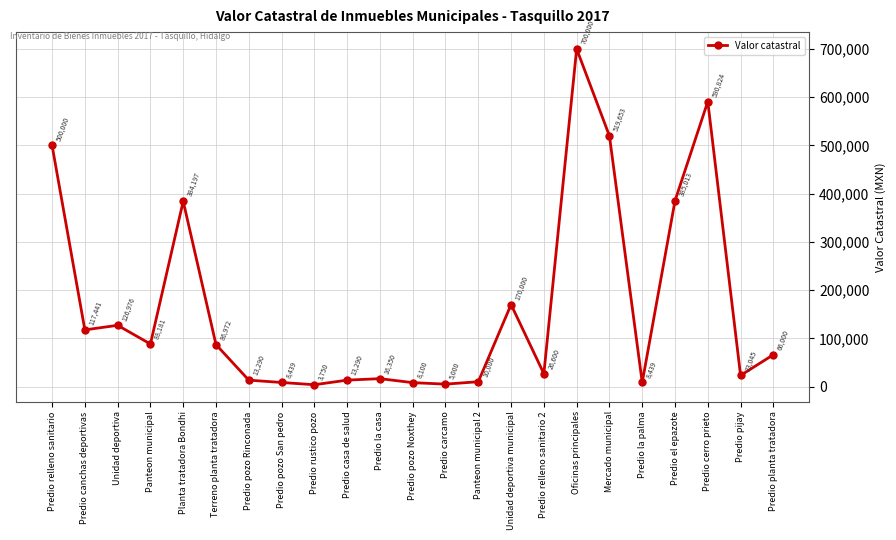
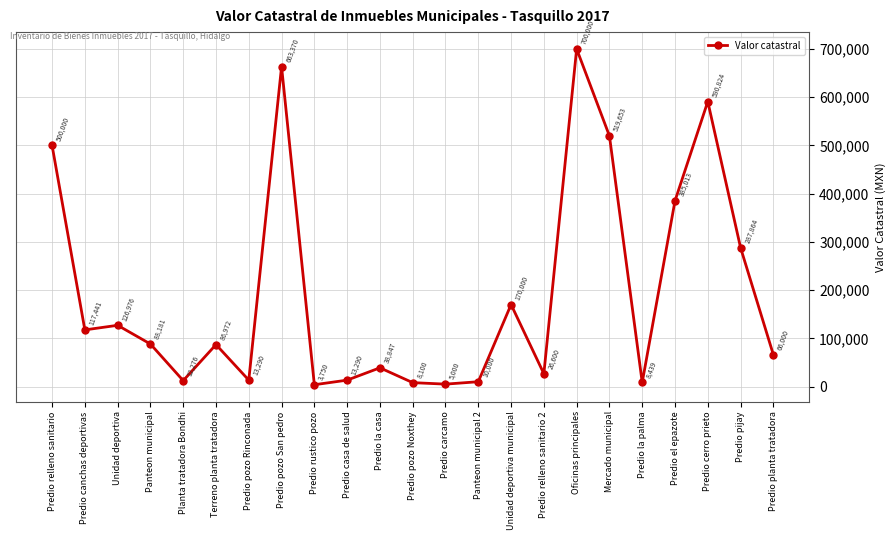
  {
    "Predio relleno sanitario": "500,000",
    "Predio canchas deportivas": "117,441",
    "Unidad deportiva": "126,976",
    "Panteon municipal": "88,181",
-   "Planta tratadora Bondhi": "384,197",
+   "Planta tratadora Bondhi": "12,276",
    "Terreno planta tratadora": "86,972",
    "Predio pozo Rinconada": "13,290",
-   "Predio pozo San pedro": "8,439",
+   "Predio pozo San pedro": "663,370",
    "Predio rustico pozo": "3,750",
    "Predio casa de salud": "13,290",
-   "Predio la casa": "16,350",
+   "Predio la casa": "38,847",
    "Predio pozo Noxthey": "8,100",
    "Predio carcamo": "5,000",
    "Panteon municipal 2": "10,000",
    "Unidad deportiva municipal": "170,000",
    "Predio relleno sanitario 2": "26,600",
    "Oficinas principales": "700,000",
    "Mercado municipal": "519,653",
    "Predio la palma": "8,439",
    "Predio el epazote": "385,013",
    "Predio cerro prieto": "590,824",
-   "Predio pijay": "23,045",
+   "Predio pijay": "287,864",
    "Predio planta tratadora": "66,000"
  }
